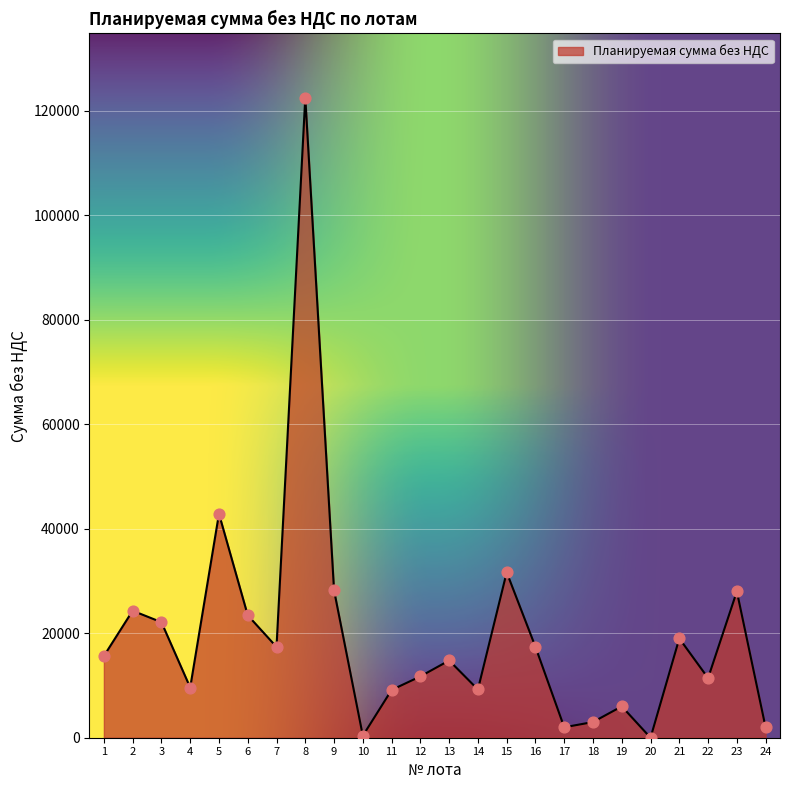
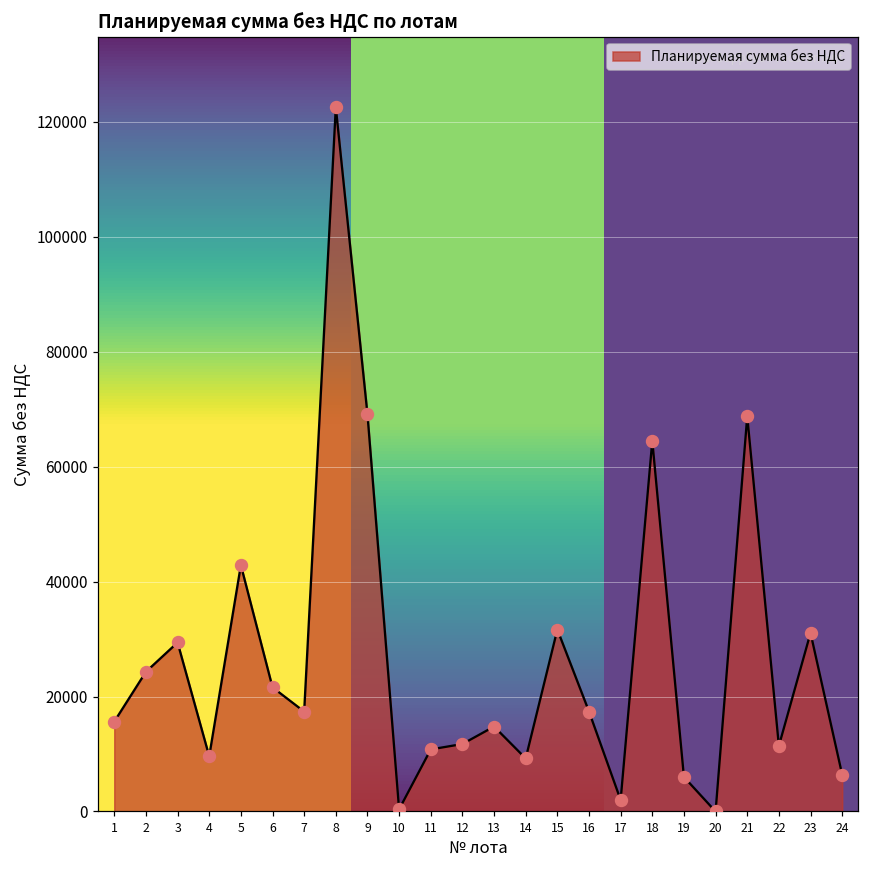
  {
    "1": 16000,
    "2": 24000,
-   "3": 22000,
+   "3": 29000,
    "4": 10000,
    "5": 43000,
-   "6": 23000,
+   "6": 22000,
    "7": 17000,
    "8": 123000,
-   "9": 28000,
+   "9": 69000,
    "10": 0,
-   "11": 9000,
+   "11": 11000,
    "12": 12000,
    "13": 15000,
    "14": 9000,
    "15": 32000,
    "16": 17000,
    "17": 2000,
-   "18": 3000,
+   "18": 64000,
    "19": 6000,
    "20": 0,
-   "21": 19000,
+   "21": 69000,
    "22": 11000,
-   "23": 28000,
-   "24": 2000
+   "23": 31000,
+   "24": 6000
  }
